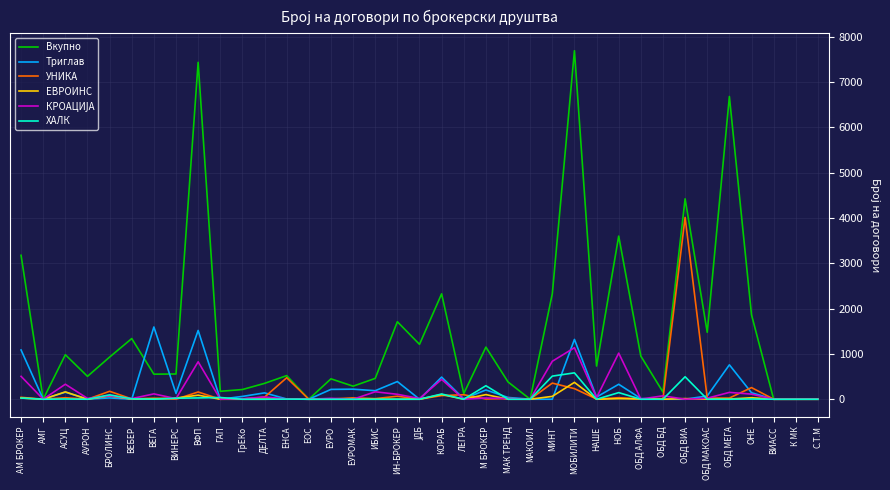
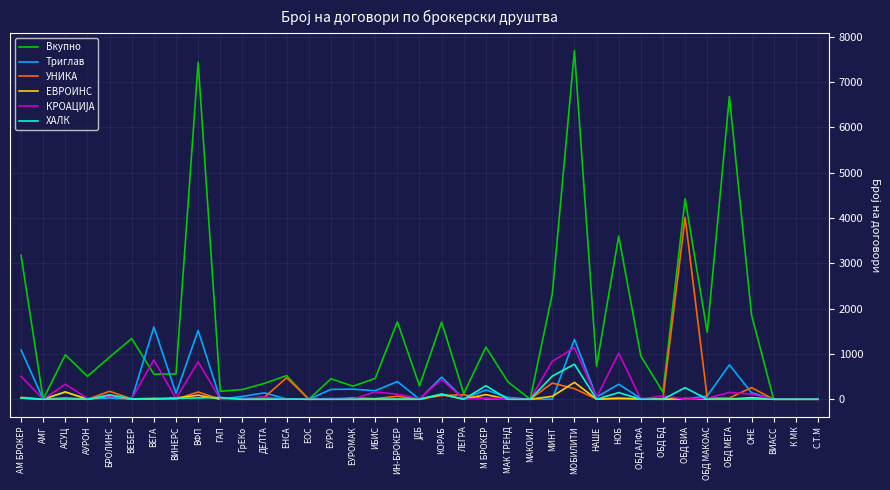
  {
    "Вкупно": {
      "АМ БРОКЕР": 3200,
      "АСУЦ": 1000,
      "АУРОН": 500,
      "БРОЛИНС": 900,
      "ВЕБЕР": 1300,
      "ВЕГА": 600,
      "ВИНЕРС": 600,
      "ВФП": 7400,
      "ГАП": 200,
      "ГрЕКо": 200,
      "ДЕЛТА": 400,
      "ЕУРО": 500,
      "ЕУРОМАК": 300,
      "ИБИС": 500,
      "ИН-БРОКЕР": 1700,
-     "ЈДБ": 1200,
-     "КОРАБ": 2300,
+     "ЈДБ": 300,
+     "КОРАБ": 1700,
      "М БРОКЕР": 1200,
      "МАК ТРЕНД": 400,
      "МИНТ": 2300,
      "МОБИЛИТИ": 7700,
      "НАШЕ": 700,
      "НОБ": 3600,
      "ОБД АЛФА": 1000,
      "ОБД БД": 200,
      "ОБД ВИА": 4400,
      "ОБД МАКОАС": 1500,
      "ОБД МЕГА": 6700,
      "ОНЕ": 1900
    },
    "Триглав": {
      "АМ БРОКЕР": 1100,
      "ВЕГА": 1600,
      "ВИНЕРС": 100,
      "ВФП": 1500,
      "ДЕЛТА": 100,
      "ЕУРО": 200,
      "ЕУРОМАК": 200,
      "ИН-БРОКЕР": 400,
      "М БРОКЕР": 200,
      "МИНТ": 0,
      "МОБИЛИТИ": 1300,
      "НОБ": 300,
      "ОБД МЕГА": 800
    },
    "УНИКА": {
      "БРОЛИНС": 200,
      "ВФП": 200,
      "МИНТ": 400,
      "МОБИЛИТИ": 200,
      "ОБД ВИА": 4000,
      "ОНЕ": 300
    },
    "ЕВРОИНС": {
      "ВФП": 100,
      "М БРОКЕР": 100,
      "МИНТ": 100,
      "МОБИЛИТИ": 400
    },
    "КРОАЦИЈА": {
      "АМ БРОКЕР": 500,
      "АСУЦ": 300,
-     "ВЕГА": 100,
+     "ВЕГА": 900,
      "ВФП": 800,
      "МИНТ": 800,
      "МОБИЛИТИ": 1100,
      "НОБ": 1000,
      "ОБД БД": 100,
      "ОБД МЕГА": 200
    },
    "ХАЛК": {
      "ВФП": 0,
      "М БРОКЕР": 300,
      "МИНТ": 500,
-     "МОБИЛИТИ": 600,
+     "МОБИЛИТИ": 800,
      "НОБ": 100,
-     "ОБД ВИА": 500
+     "ОБД ВИА": 300
    }
  }
